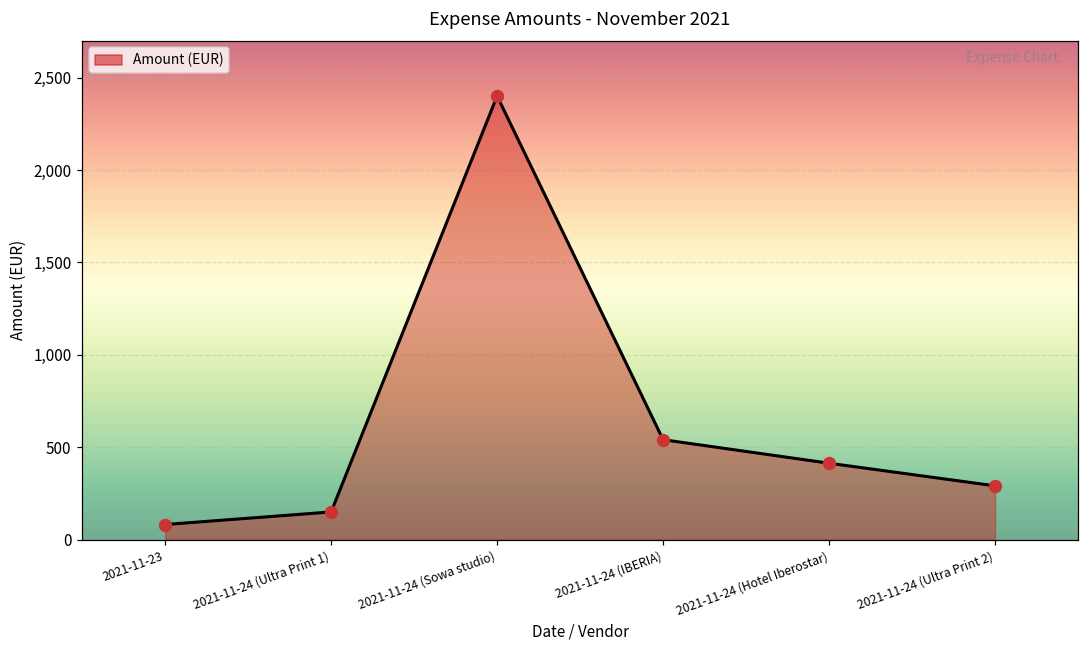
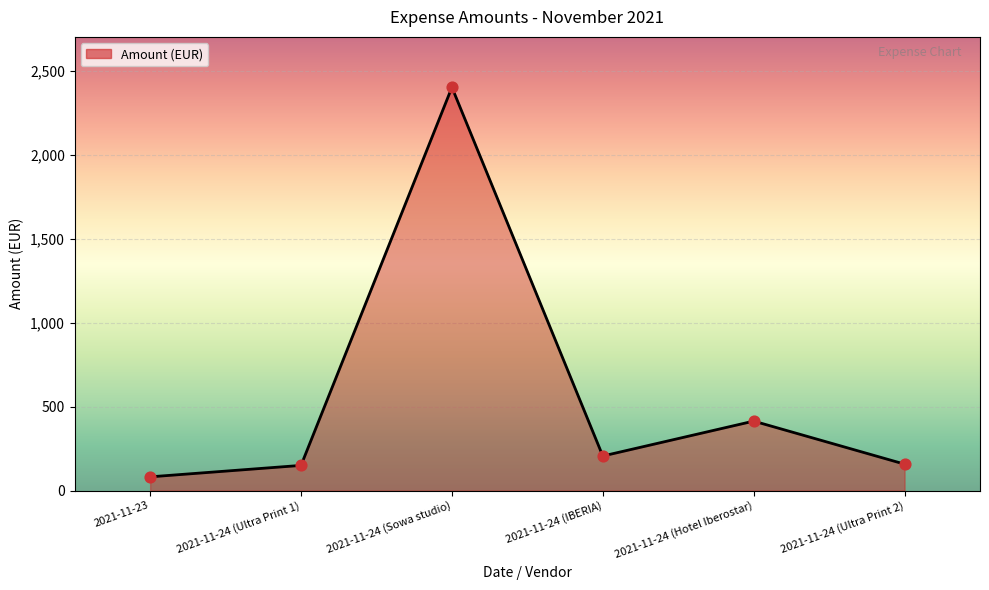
  {
    "2021-11-23": "80",
    "2021-11-24 (Ultra Print 1)": "150",
    "2021-11-24 (Sowa studio)": "2,400",
-   "2021-11-24 (IBERIA)": "540",
+   "2021-11-24 (IBERIA)": "210",
    "2021-11-24 (Hotel Iberostar)": "410",
-   "2021-11-24 (Ultra Print 2)": "290"
+   "2021-11-24 (Ultra Print 2)": "160"
  }
